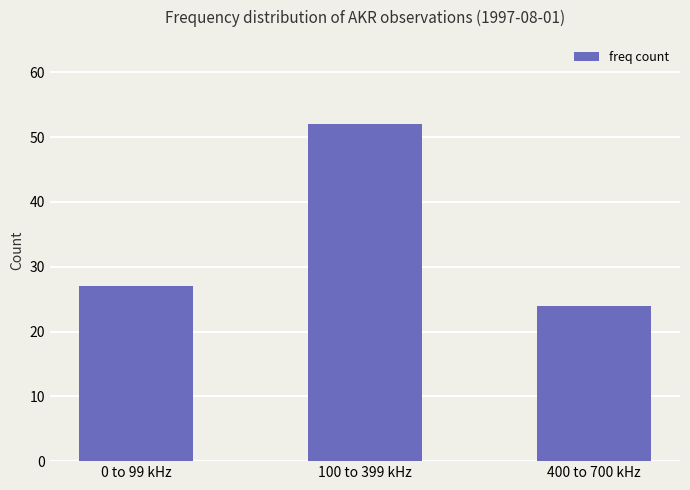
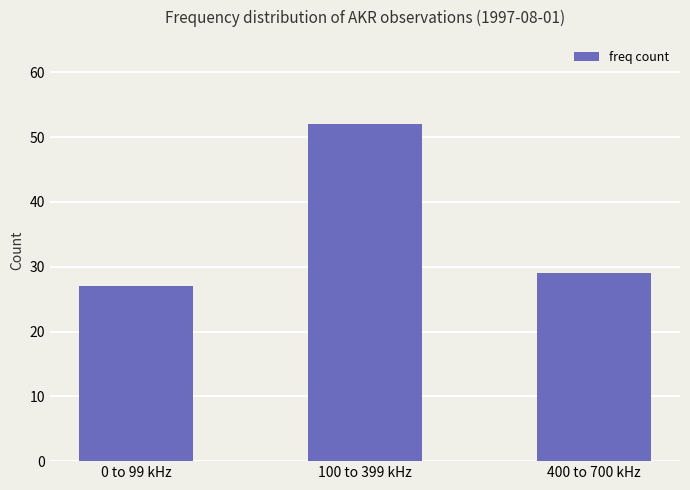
  {
    "0 to 99 kHz": 27,
    "100 to 399 kHz": 52,
-   "400 to 700 kHz": 24
+   "400 to 700 kHz": 29
  }
